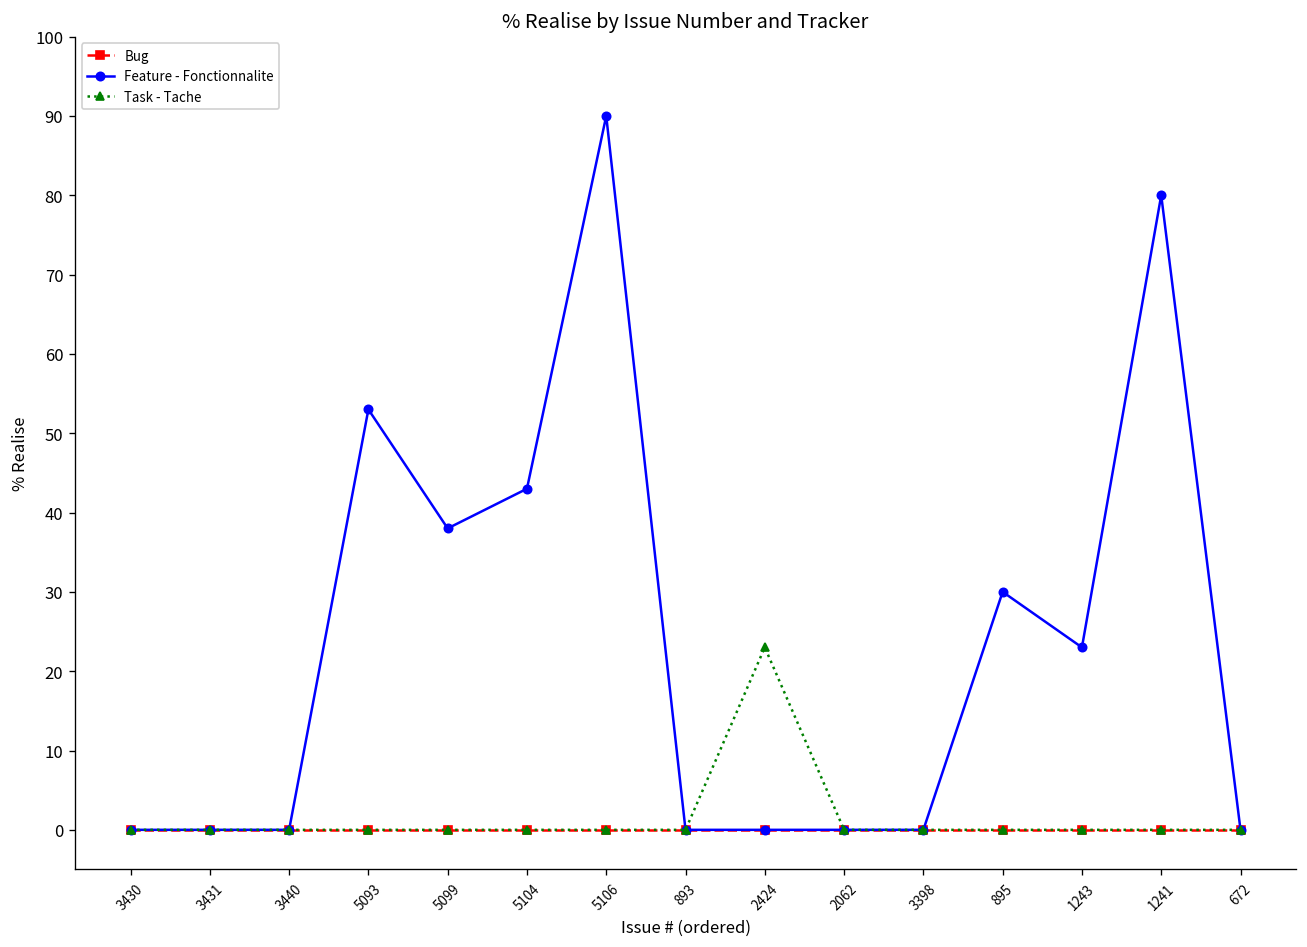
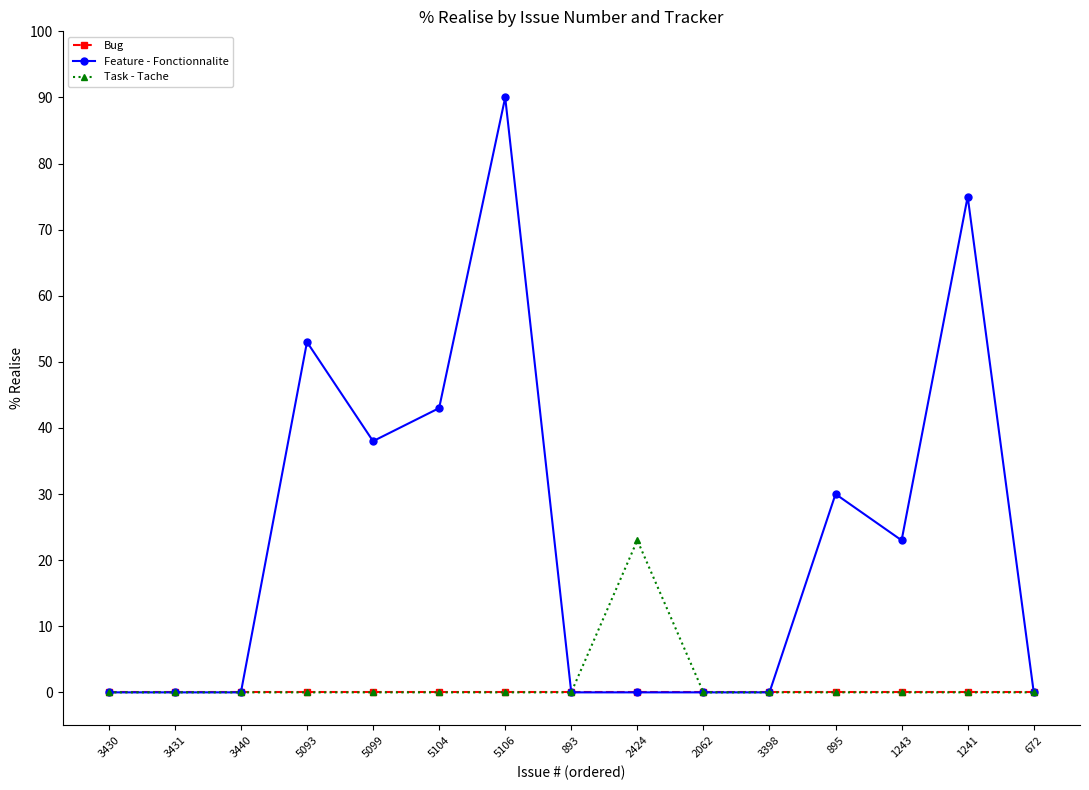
  {
    "Feature - Fonctionnalite": {
      "5093": 53,
      "5099": 38,
      "5104": 43,
      "5106": 90,
      "895": 30,
      "1243": 23,
-     "1241": 80
+     "1241": 75
    },
    "Task - Tache": {
      "2424": 23
    }
  }
